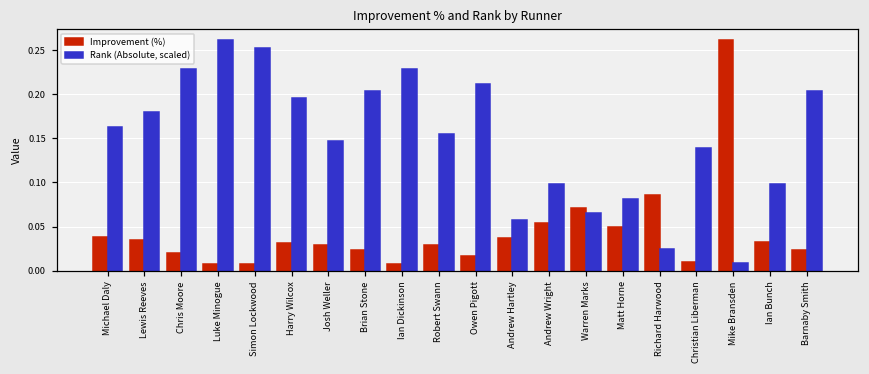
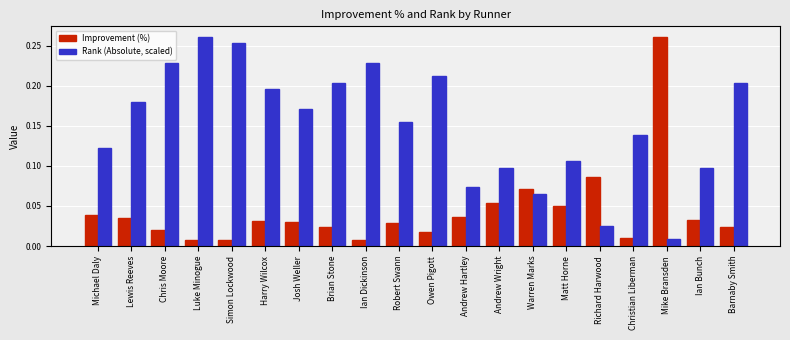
  {
    "Improvement (%)": {
      "Michael Daly": 0.04,
      "Lewis Reeves": 0.03,
      "Chris Moore": 0.02,
      "Luke Minogue": 0.01,
      "Simon Lockwood": 0.01,
      "Harry Wilcox": 0.03,
      "Josh Weller": 0.03,
      "Brian Stone": 0.02,
      "Ian Dickinson": 0.01,
      "Robert Swann": 0.03,
      "Owen Pigott": 0.02,
      "Andrew Hartley": 0.04,
      "Andrew Wright": 0.05,
      "Warren Marks": 0.07,
      "Matt Horne": 0.05,
      "Richard Harwood": 0.09,
      "Christian Liberman": 0.01,
      "Mike Bransden": 0.26,
      "Ian Bunch": 0.03,
      "Barnaby Smith": 0.02
    },
    "Rank (Absolute, scaled)": {
-     "Michael Daly": 0.16,
+     "Michael Daly": 0.12,
      "Lewis Reeves": 0.18,
      "Chris Moore": 0.23,
      "Luke Minogue": 0.26,
      "Simon Lockwood": 0.25,
      "Harry Wilcox": 0.20,
-     "Josh Weller": 0.15,
+     "Josh Weller": 0.17,
      "Brian Stone": 0.20,
      "Ian Dickinson": 0.23,
      "Robert Swann": 0.16,
      "Owen Pigott": 0.21,
-     "Andrew Hartley": 0.06,
+     "Andrew Hartley": 0.07,
      "Andrew Wright": 0.10,
      "Warren Marks": 0.07,
-     "Matt Horne": 0.08,
+     "Matt Horne": 0.11,
      "Richard Harwood": 0.02,
      "Christian Liberman": 0.14,
      "Mike Bransden": 0.01,
      "Ian Bunch": 0.10,
      "Barnaby Smith": 0.20
    }
  }
